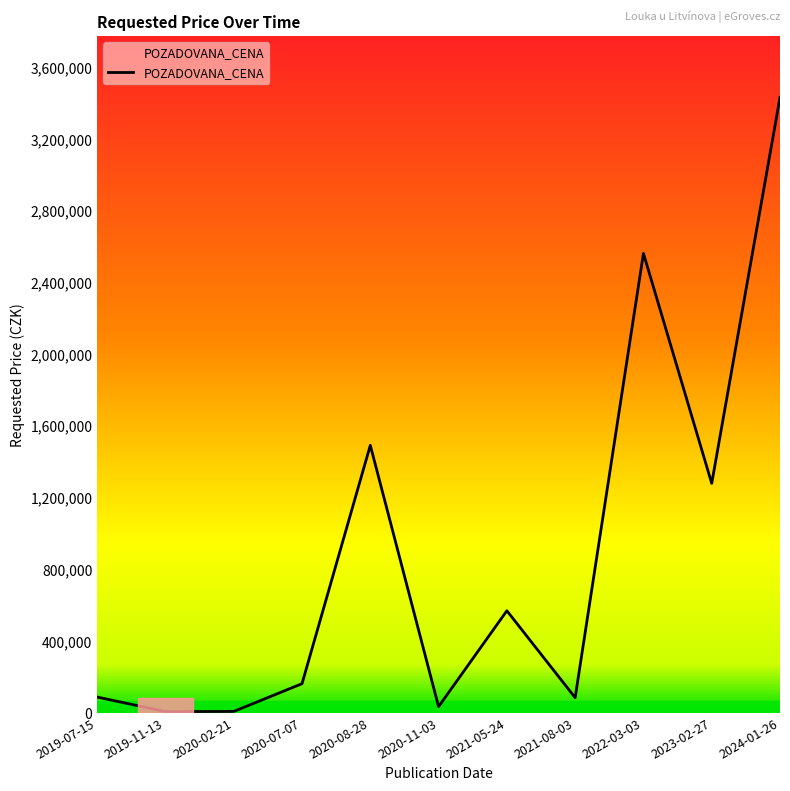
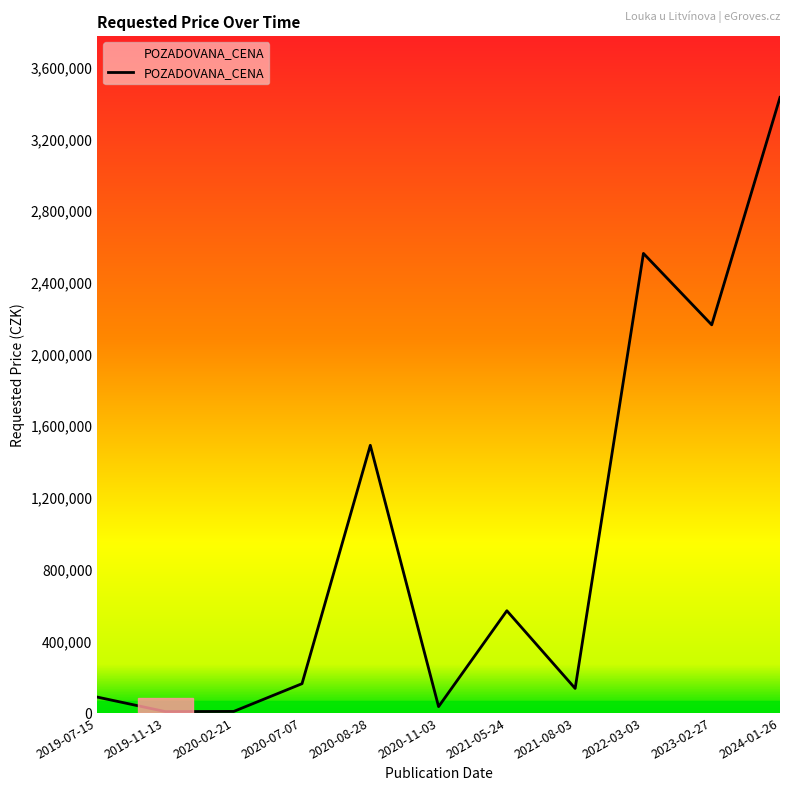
  {
    "2019-07-15": "90,000",
    "2020-07-07": "160,000",
    "2020-08-28": "1,490,000",
    "2021-05-24": "570,000",
-   "2021-08-03": "90,000",
+   "2021-08-03": "140,000",
    "2022-03-03": "2,560,000",
-   "2023-02-27": "1,280,000",
+   "2023-02-27": "2,160,000",
    "2024-01-26": "3,430,000"
  }
